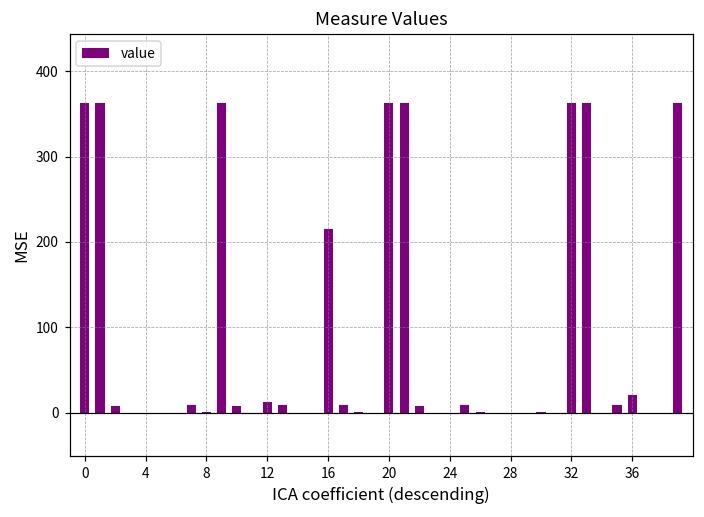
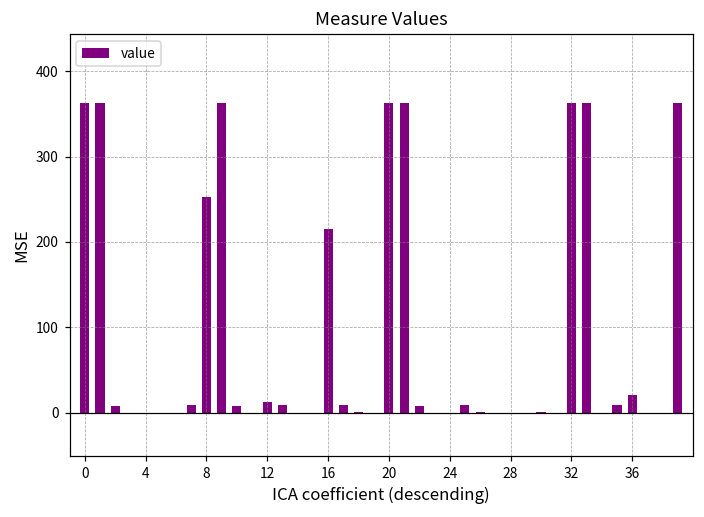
  {
    "0": 360,
-   "8": 0,
+   "8": 250,
    "12": 10,
    "16": 220,
    "20": 360,
    "32": 360,
    "36": 20
  }
